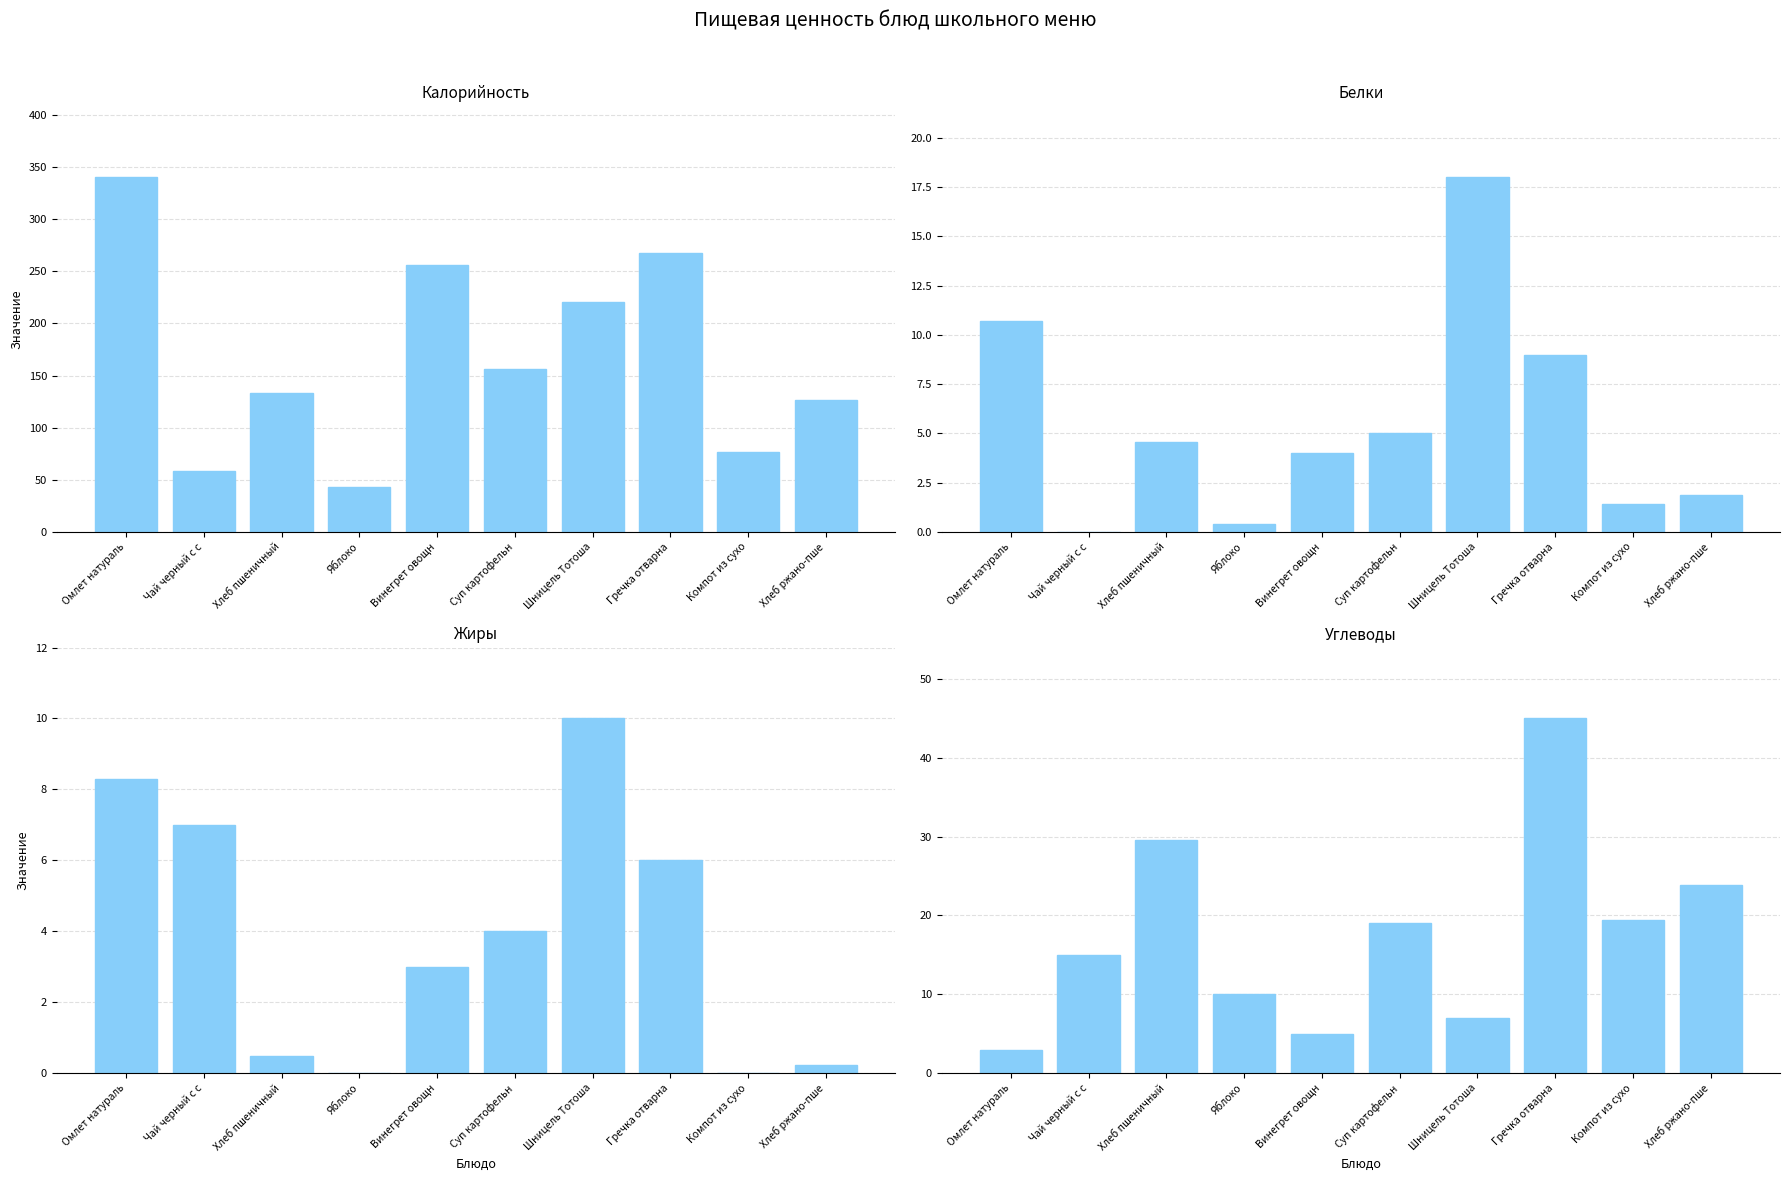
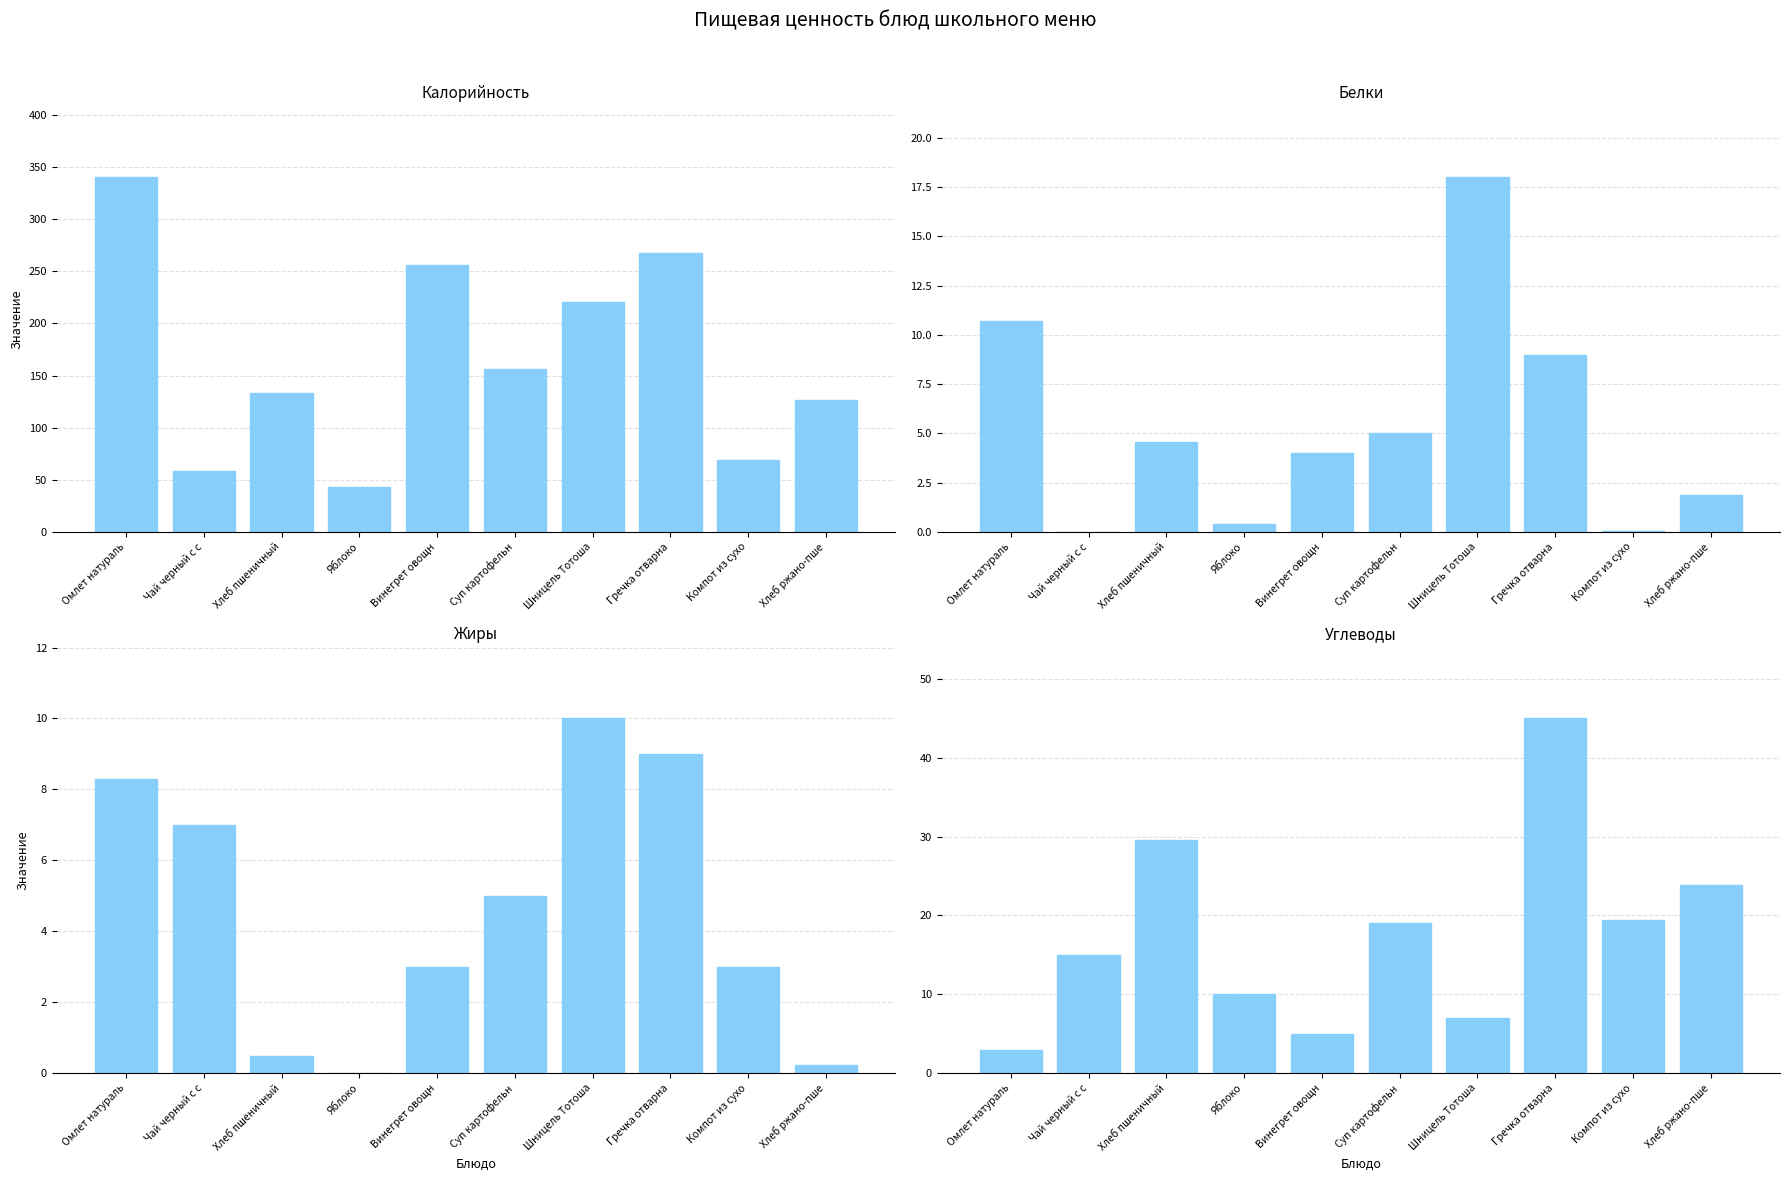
  {
    "Калорийность": {
      "Омлет натураль": 340,
      "Чай черный с с": 58,
      "Хлеб пшеничный": 133,
      "Яблоко": 43,
      "Винегрет овощн": 256,
      "Суп картофельн": 156,
      "Шницель Тотоша": 221,
      "Гречка отварна": 268,
-     "Компот из сухо": 77,
+     "Компот из сухо": 68,
      "Хлеб ржано-пше": 127
    },
    "Белки": {
      "Омлет натураль": 10.7,
      "Чай черный с с": 0.0,
      "Хлеб пшеничный": 4.6,
      "Яблоко": 0.4,
      "Винегрет овощн": 4.0,
      "Суп картофельн": 5.0,
      "Шницель Тотоша": 18.0,
      "Гречка отварна": 9.0,
-     "Компот из сухо": 1.4,
+     "Компот из сухо": 0.1,
      "Хлеб ржано-пше": 1.9
    },
    "Жиры": {
      "Омлет натураль": 8.3,
      "Чай черный с с": 7,
      "Хлеб пшеничный": 0.5,
      "Яблоко": 0,
      "Винегрет овощн": 3,
-     "Суп картофельн": 4,
+     "Суп картофельн": 5,
      "Шницель Тотоша": 10,
-     "Гречка отварна": 6,
-     "Компот из сухо": 0,
+     "Гречка отварна": 9,
+     "Компот из сухо": 3,
      "Хлеб ржано-пше": 0.2
    },
    "Углеводы": {
      "Омлет натураль": 3,
      "Чай черный с с": 15,
      "Хлеб пшеничный": 30,
      "Яблоко": 10,
      "Винегрет овощн": 5,
      "Суп картофельн": 19,
      "Шницель Тотоша": 7,
      "Гречка отварна": 45,
      "Компот из сухо": 19,
      "Хлеб ржано-пше": 24
    }
  }
